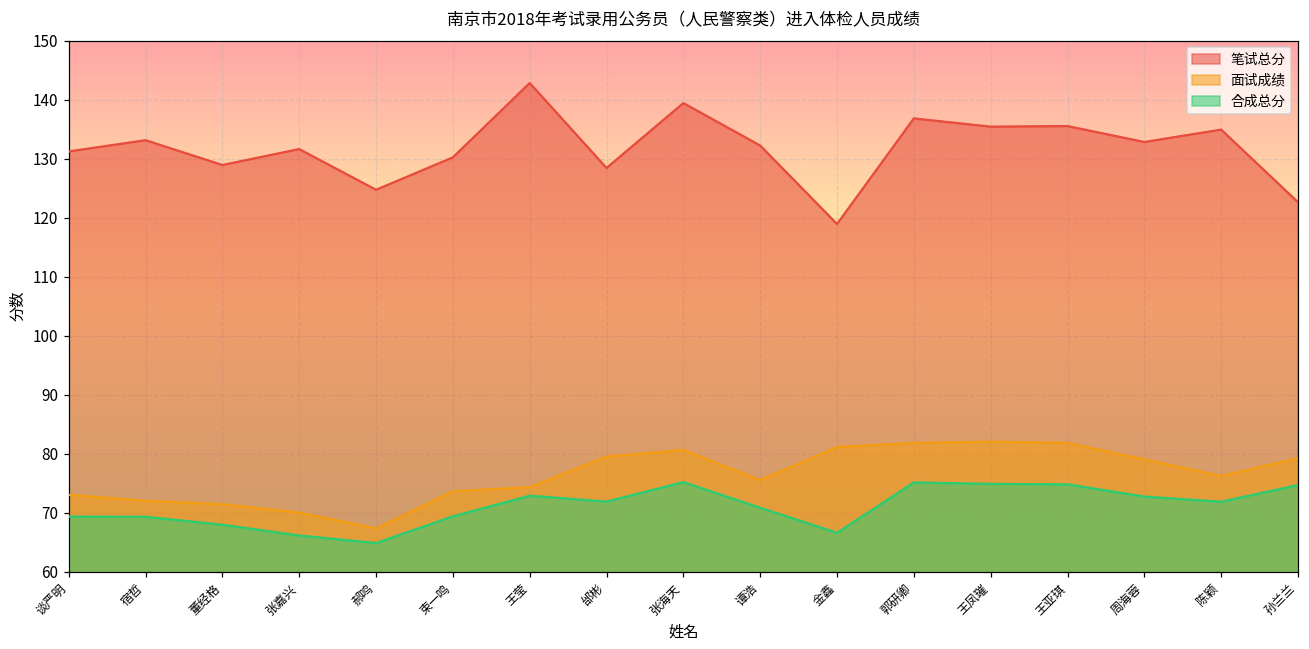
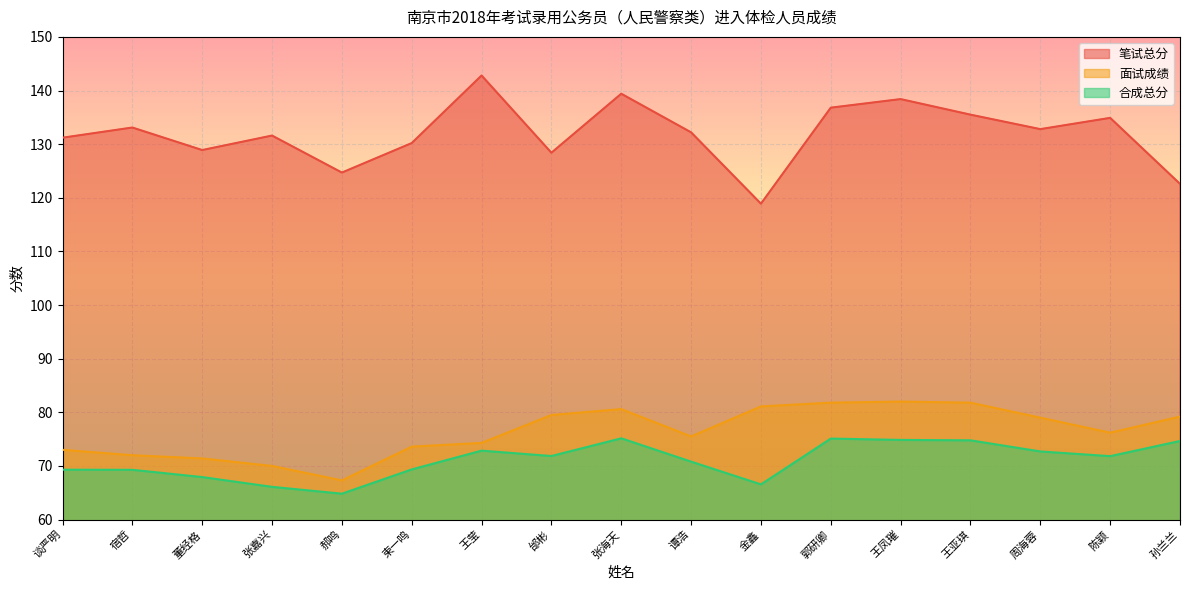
  {
    "笔试总分": {
      "谈严明": 131,
      "宿哲": 133,
      "董经格": 129,
      "张嘉兴": 132,
      "郝鸣": 125,
      "束一鸣": 130,
      "王莹": 143,
      "邰彬": 128,
      "张海天": 139,
      "谭浩": 132,
      "金鑫": 119,
      "郭研卿": 137,
-     "王凤璀": 135,
+     "王凤璀": 138,
      "王亚琪": 136,
      "周海蓉": 133,
      "陈颖": 135,
      "孙兰兰": 123
    },
    "面试成绩": {
      "谈严明": 73,
      "宿哲": 72,
      "董经格": 71,
      "张嘉兴": 70,
      "郝鸣": 67,
      "束一鸣": 74,
      "王莹": 74,
      "邰彬": 80,
      "张海天": 81,
      "谭浩": 76,
      "金鑫": 81,
      "郭研卿": 82,
      "王凤璀": 82,
      "王亚琪": 82,
      "周海蓉": 79,
      "陈颖": 76,
      "孙兰兰": 79
    },
    "合成总分": {
      "谈严明": 69,
      "宿哲": 69,
      "董经格": 68,
      "张嘉兴": 66,
      "郝鸣": 65,
      "束一鸣": 69,
      "王莹": 73,
      "邰彬": 72,
      "张海天": 75,
      "谭浩": 71,
      "金鑫": 67,
      "郭研卿": 75,
      "王凤璀": 75,
      "王亚琪": 75,
      "周海蓉": 73,
      "陈颖": 72,
      "孙兰兰": 75
    }
  }
